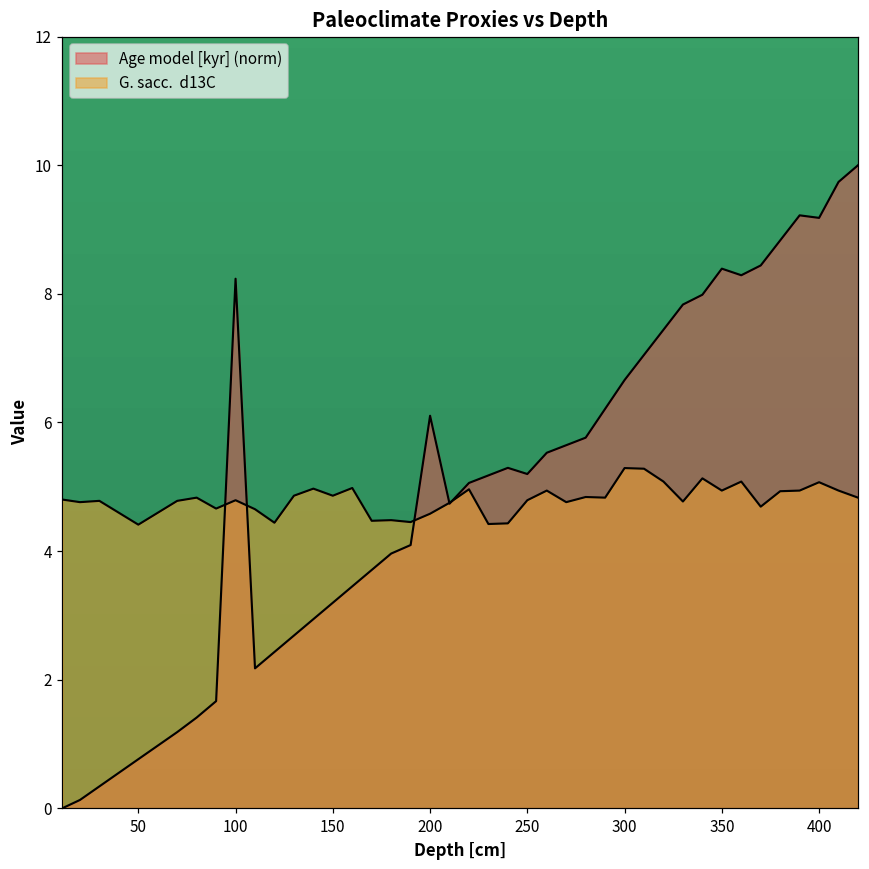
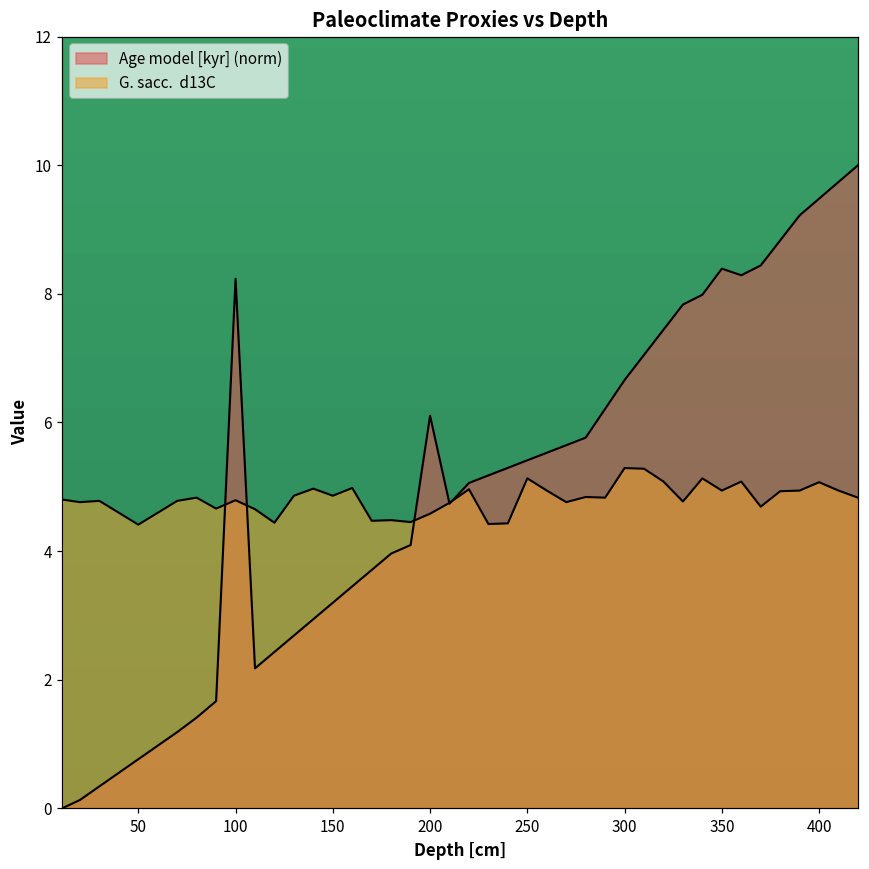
  {
    "Age model [kyr] (norm)": {
      "50": 0.8,
      "100": 8.2,
      "150": 3.2,
      "200": 6.1,
-     "250": 5.2,
+     "250": 5.4,
      "300": 6.7,
      "350": 8.4,
-     "400": 9.2
+     "400": 9.5
    },
    "G. sacc. d13C": {
      "50": 4.4,
      "100": 4.8,
      "150": 4.9,
      "200": 4.6,
-     "250": 4.8,
+     "250": 5.1,
      "300": 5.3,
      "350": 4.9,
      "400": 5.1
    }
  }
